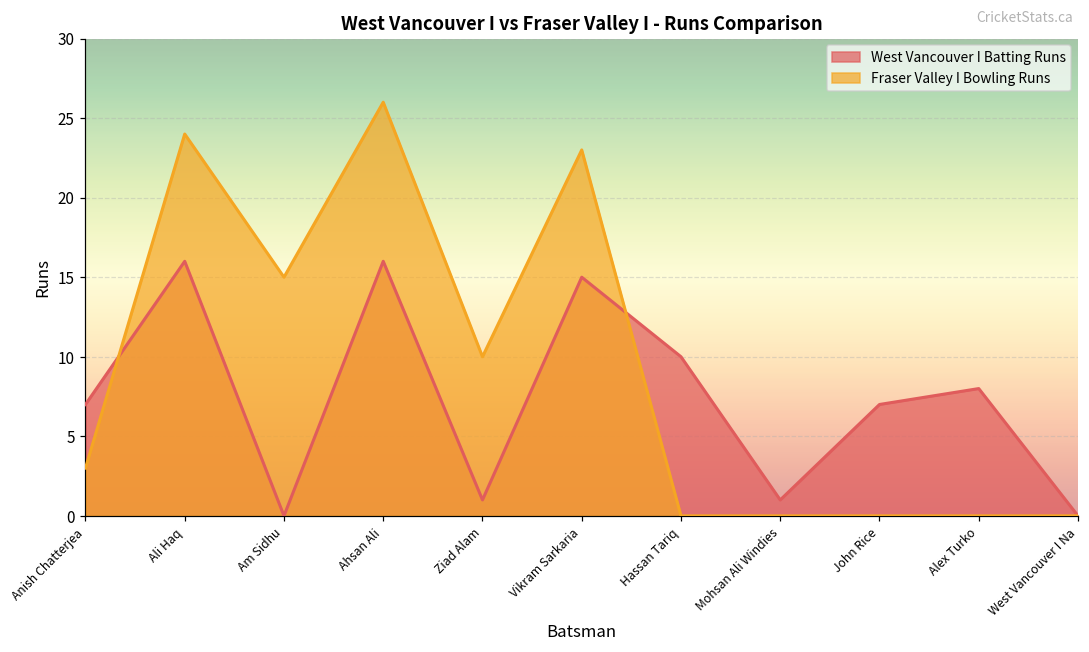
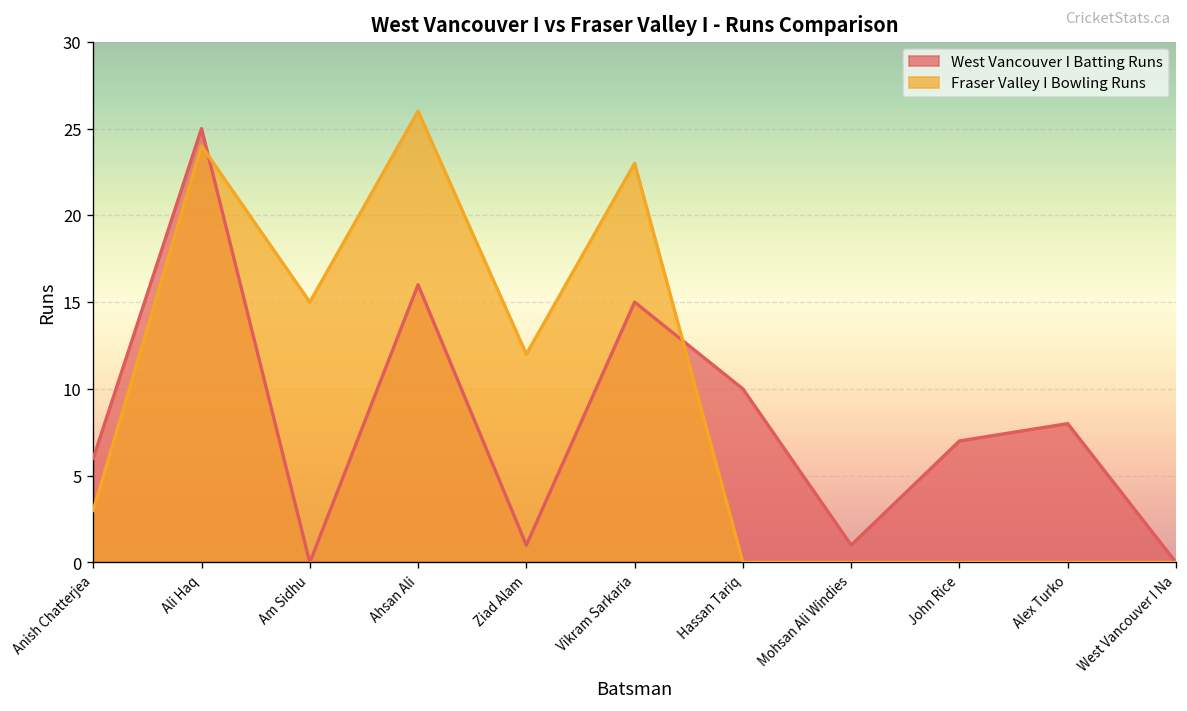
  {
    "West Vancouver I Batting Runs": {
-     "Anish Chatterjea": 7,
-     "Ali Haq": 16,
+     "Anish Chatterjea": 6,
+     "Ali Haq": 25,
      "Am Sidhu": 0,
      "Ahsan Ali": 16,
      "Ziad Alam": 1,
      "Vikram Sarkaria": 15,
      "Hassan Tariq": 10,
      "Mohsan Ali Windies": 1,
      "John Rice": 7,
      "Alex Turko": 8
    },
    "Fraser Valley I Bowling Runs": {
      "Anish Chatterjea": 3,
      "Ali Haq": 24,
      "Am Sidhu": 15,
      "Ahsan Ali": 26,
-     "Ziad Alam": 10,
+     "Ziad Alam": 12,
      "Vikram Sarkaria": 23,
      "Hassan Tariq": 0,
      "Mohsan Ali Windies": 0,
      "John Rice": 0,
      "Alex Turko": 0
    }
  }
